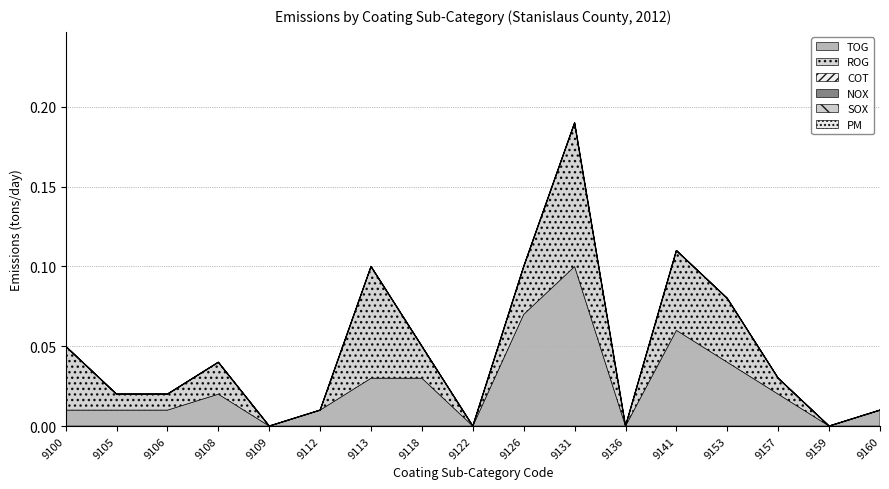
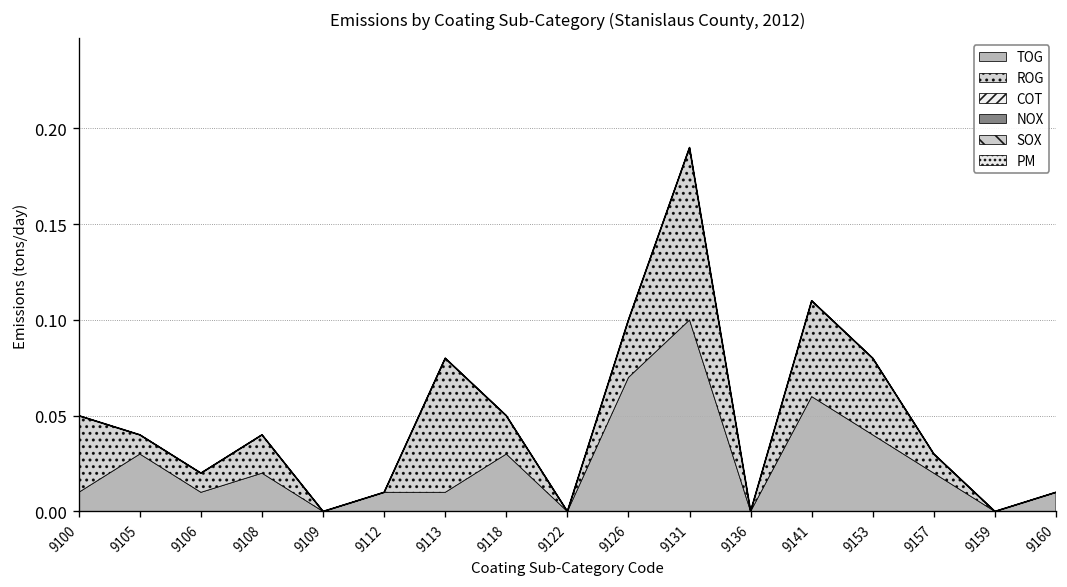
  {
    "TOG": {
      "9100": 0.01,
-     "9105": 0.01,
+     "9105": 0.03,
      "9106": 0.01,
      "9108": 0.02,
-     "9113": 0.03,
+     "9113": 0.01,
      "9118": 0.03,
      "9126": 0.07,
      "9131": 0.10,
      "9141": 0.06,
      "9153": 0.04,
      "9157": 0.02
    }
  }
